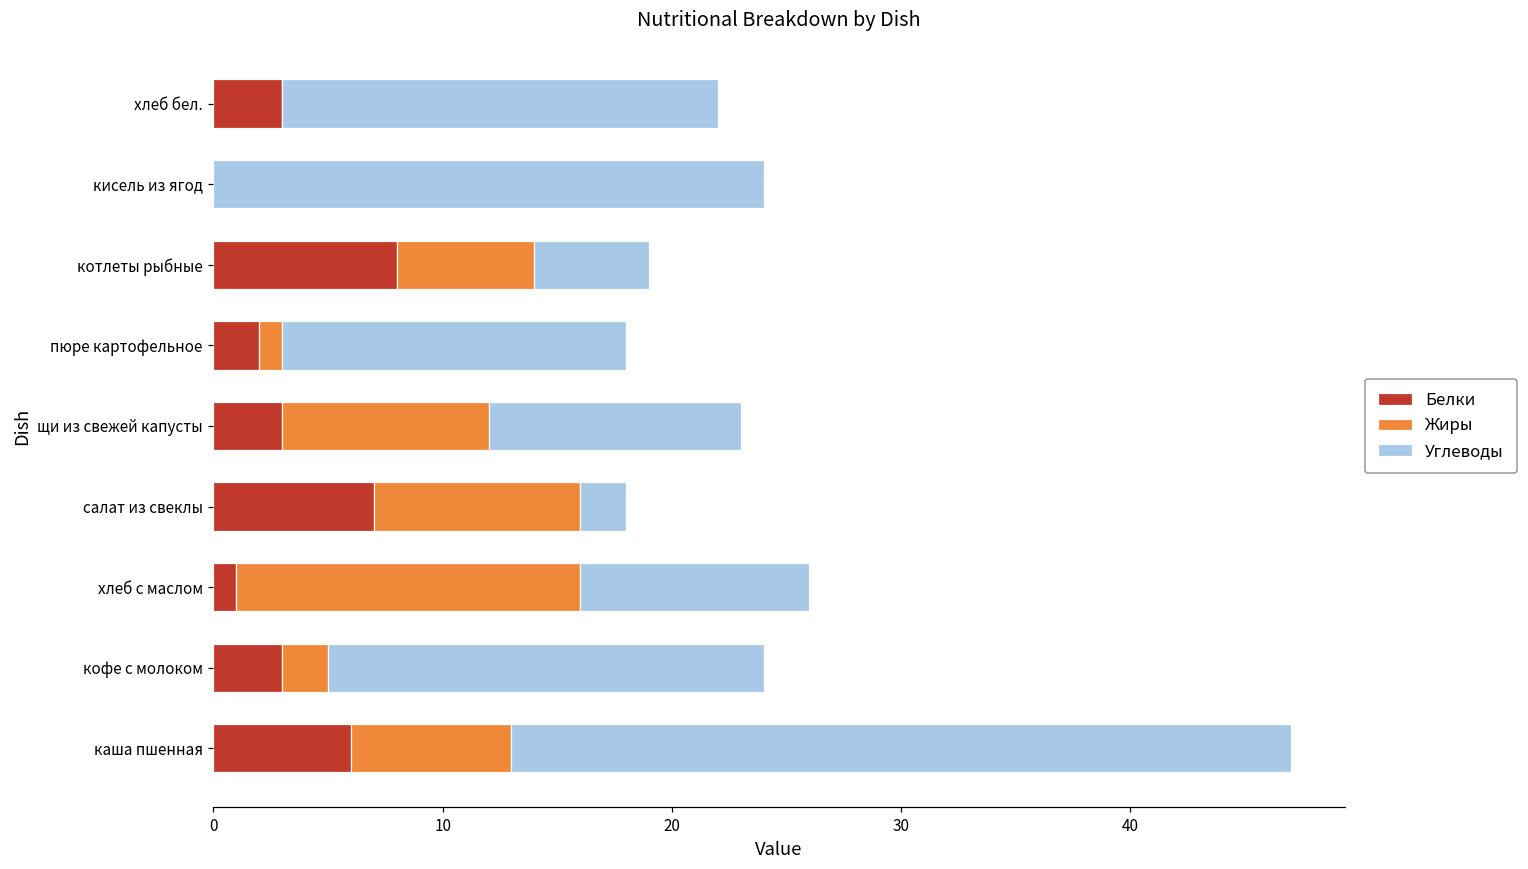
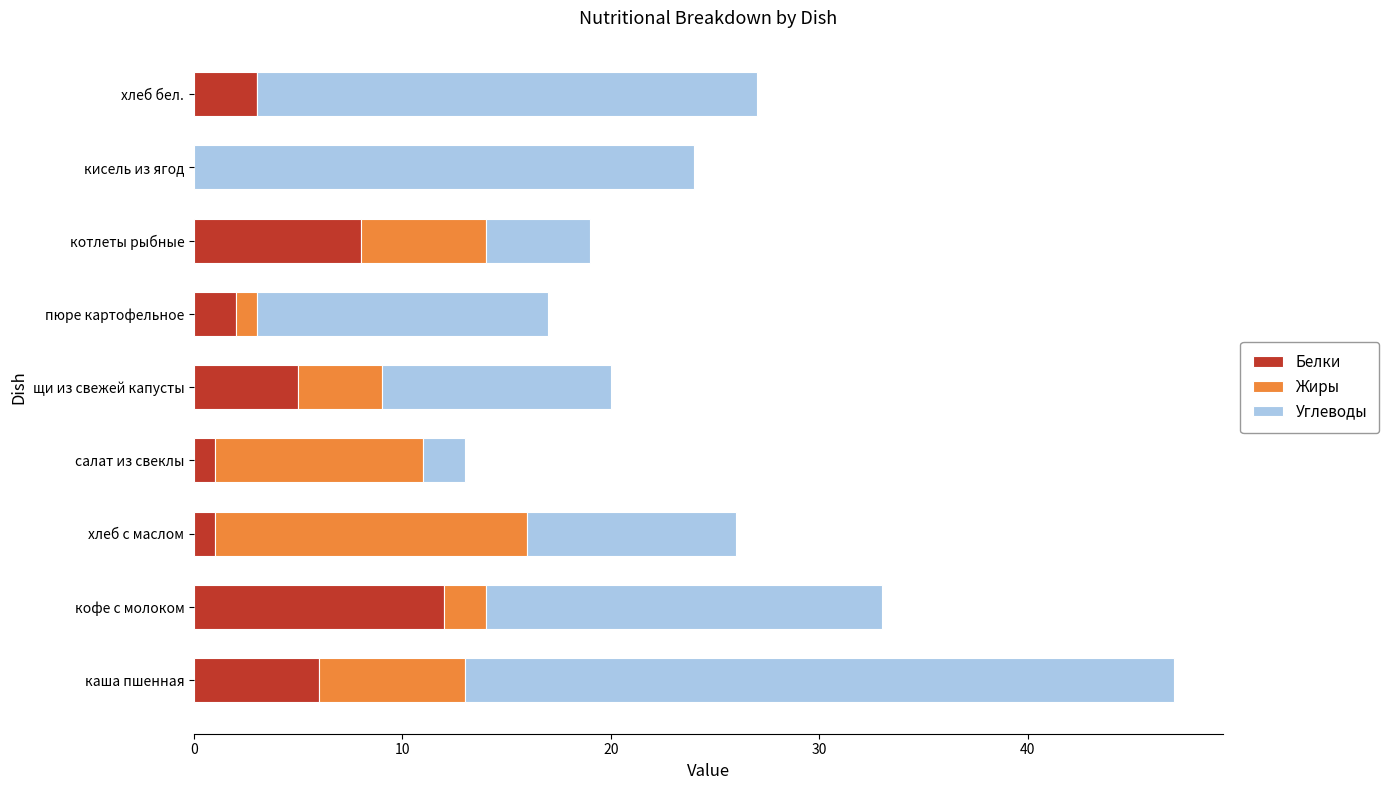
  {
    "Белки": {
      "хлеб бел.": 3,
      "кисель из ягод": 0,
      "котлеты рыбные": 8,
      "пюре картофельное": 2,
-     "щи из свежей капусты": 3,
-     "салат из свеклы": 7,
+     "щи из свежей капусты": 5,
+     "салат из свеклы": 1,
      "хлеб с маслом": 1,
-     "кофе с молоком": 3,
+     "кофе с молоком": 12,
      "каша пшенная": 6
    },
    "Жиры": {
      "хлеб бел.": 0,
      "кисель из ягод": 0,
      "котлеты рыбные": 6,
      "пюре картофельное": 1,
-     "щи из свежей капусты": 9,
-     "салат из свеклы": 9,
+     "щи из свежей капусты": 4,
+     "салат из свеклы": 10,
      "хлеб с маслом": 15,
      "кофе с молоком": 2,
      "каша пшенная": 7
    },
    "Углеводы": {
-     "хлеб бел.": 19,
+     "хлеб бел.": 24,
      "кисель из ягод": 24,
      "котлеты рыбные": 5,
-     "пюре картофельное": 15,
+     "пюре картофельное": 14,
      "щи из свежей капусты": 11,
      "салат из свеклы": 2,
      "хлеб с маслом": 10,
      "кофе с молоком": 19,
      "каша пшенная": 34
    }
  }
